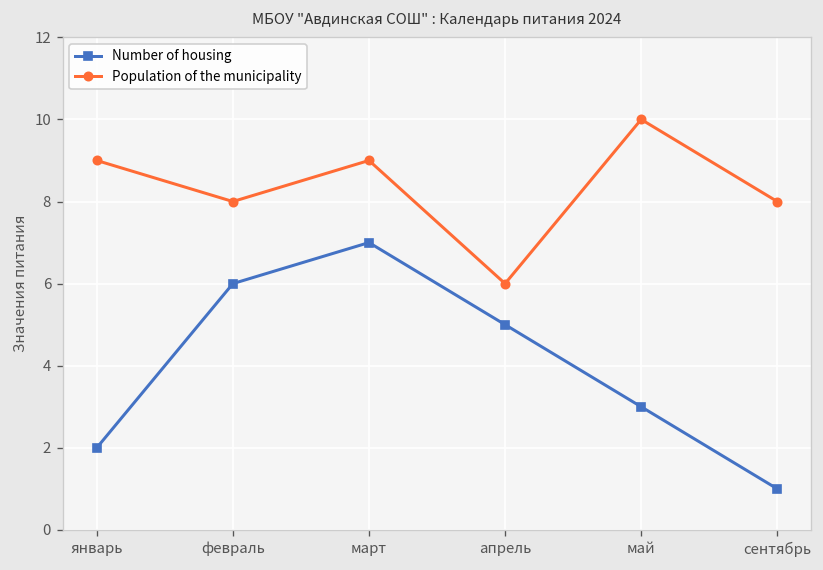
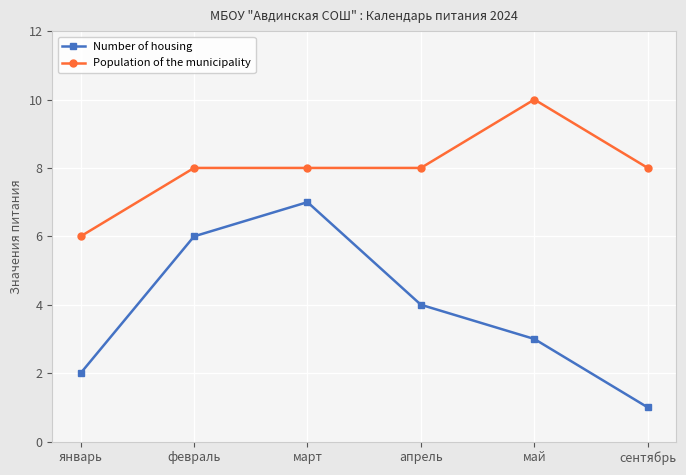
  {
    "Number of housing": {
      "январь": 2,
      "февраль": 6,
      "март": 7,
-     "апрель": 5,
+     "апрель": 4,
      "май": 3,
      "сентябрь": 1
    },
    "Population of the municipality": {
-     "январь": 9,
+     "январь": 6,
      "февраль": 8,
-     "март": 9,
-     "апрель": 6,
+     "март": 8,
+     "апрель": 8,
      "май": 10,
      "сентябрь": 8
    }
  }
